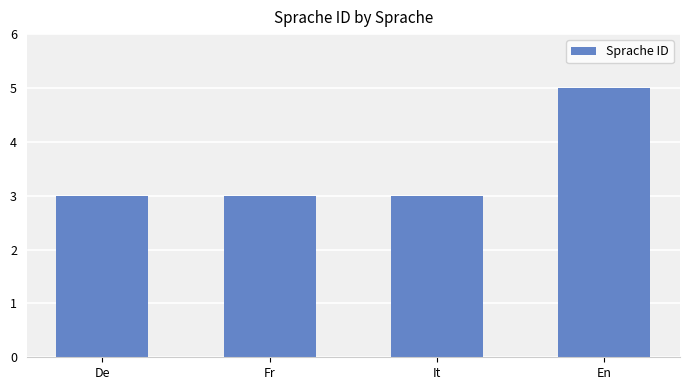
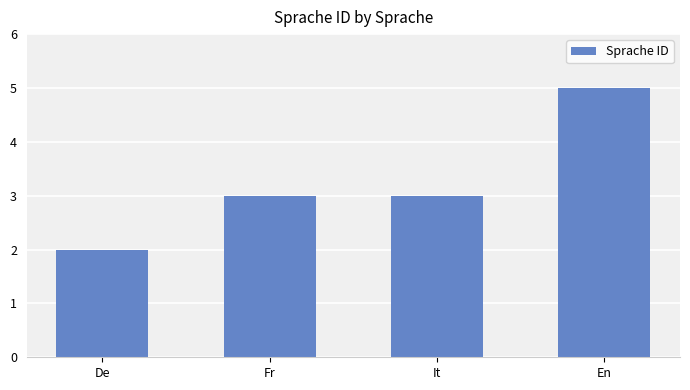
  {
-   "De": 3,
+   "De": 2,
    "Fr": 3,
    "It": 3,
    "En": 5
  }
